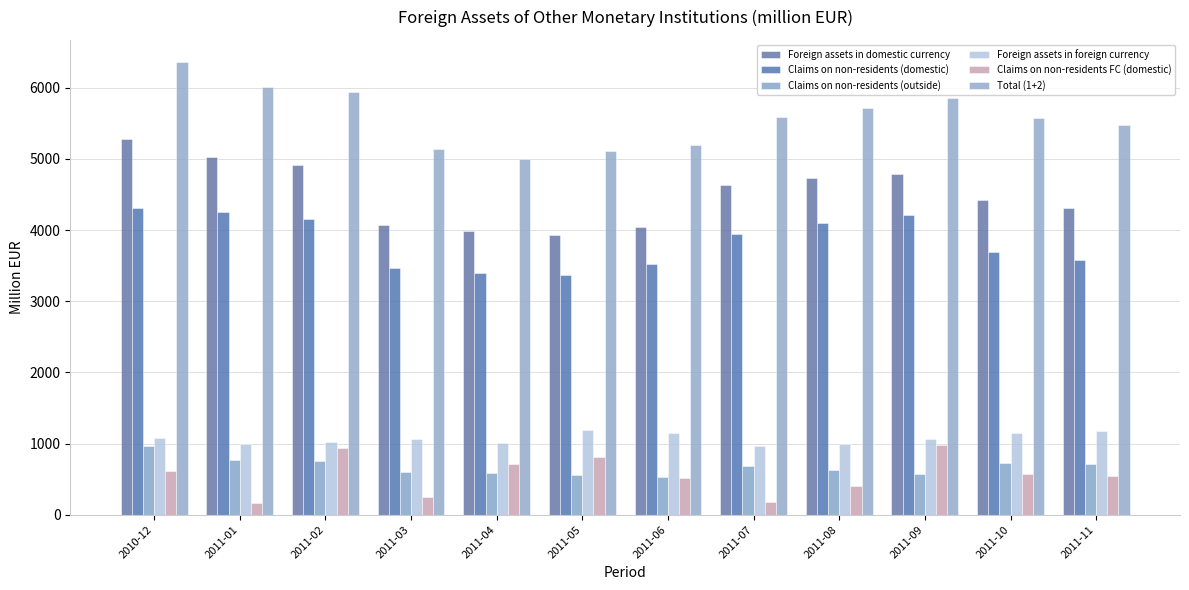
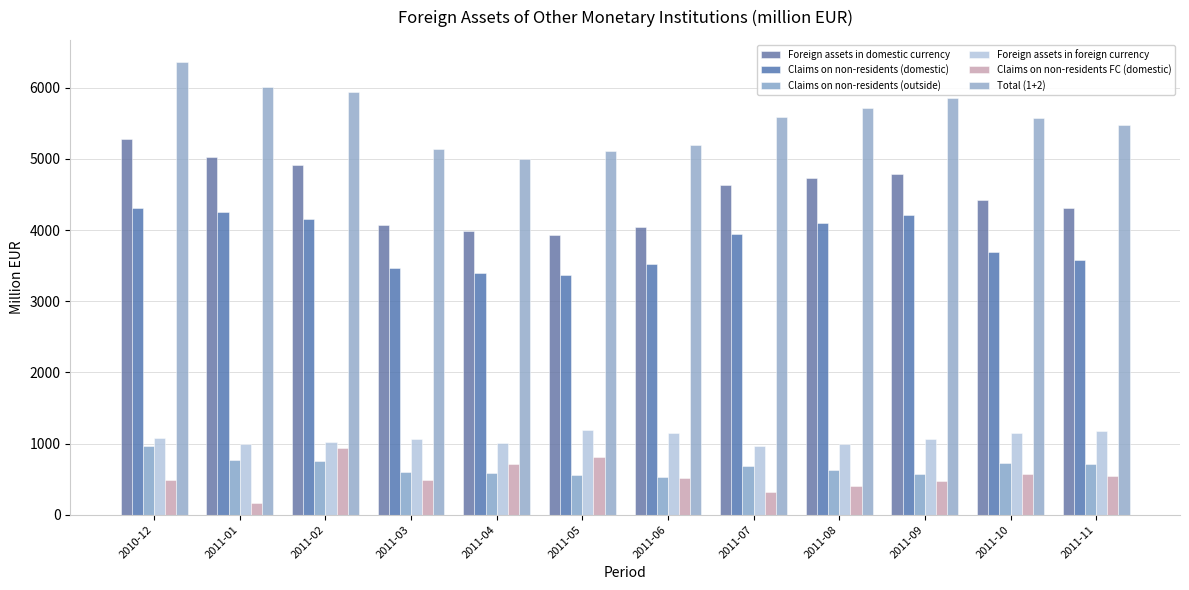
  {
    "Claims on non-residents FC (domestic)": {
-     "2010-12": 600,
+     "2010-12": 500,
      "2011-01": 200,
      "2011-02": 900,
-     "2011-03": 300,
+     "2011-03": 500,
      "2011-04": 700,
      "2011-05": 800,
      "2011-06": 500,
-     "2011-07": 200,
+     "2011-07": 300,
      "2011-08": 400,
-     "2011-09": 1000,
+     "2011-09": 500,
      "2011-10": 600,
      "2011-11": 500
    }
  }
